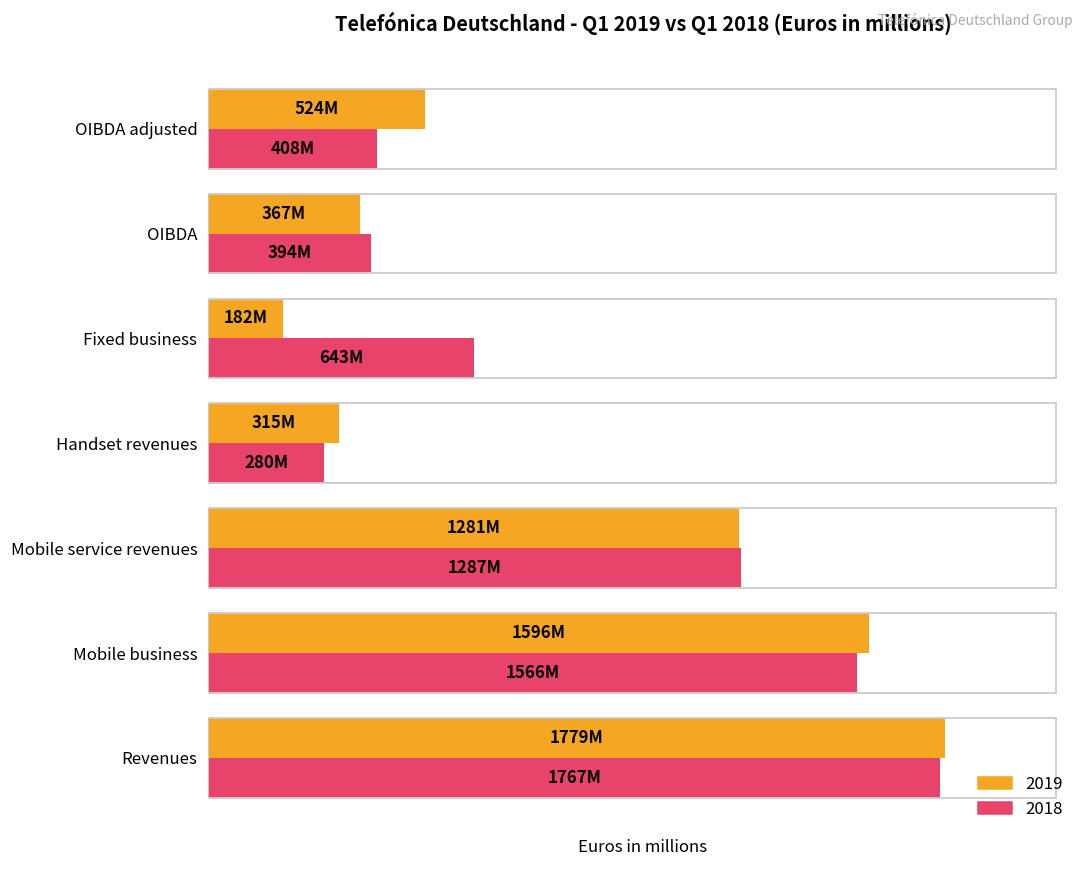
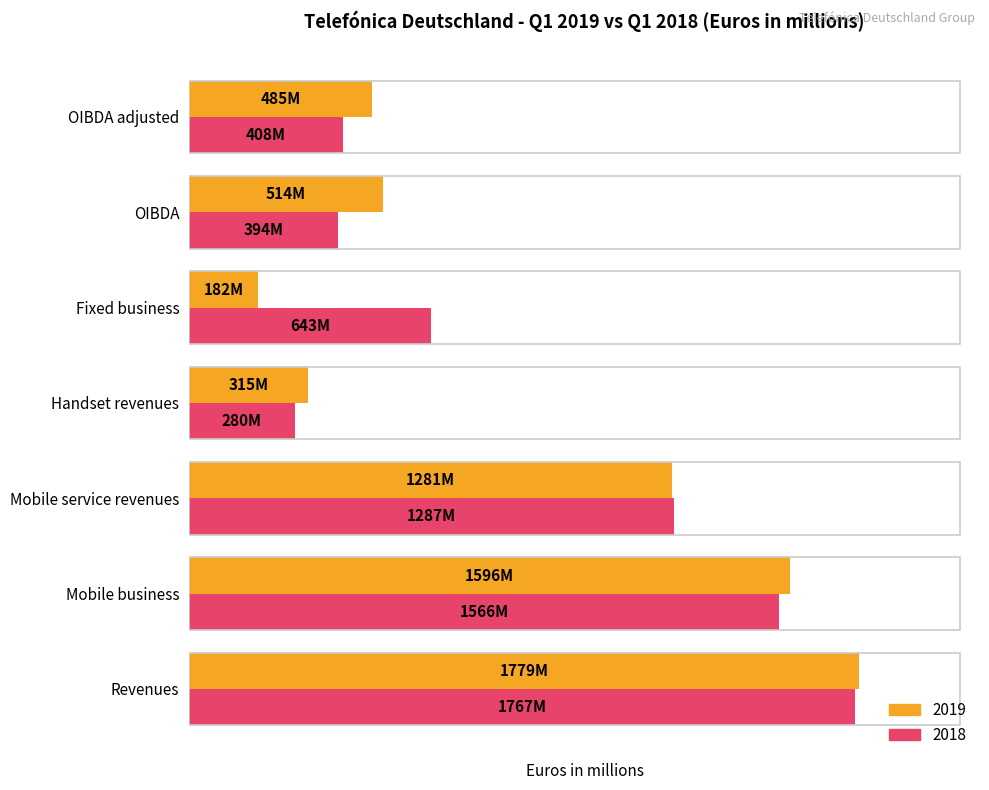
  {
    "2019": {
-     "OIBDA adjusted": "524M",
-     "OIBDA": "367M",
+     "OIBDA adjusted": "485M",
+     "OIBDA": "514M",
      "Fixed business": "182M",
      "Handset revenues": "315M",
      "Mobile service revenues": "1281M",
      "Mobile business": "1596M",
      "Revenues": "1779M"
    },
    "2018": {
      "OIBDA adjusted": "408M",
      "OIBDA": "394M",
      "Fixed business": "643M",
      "Handset revenues": "280M",
      "Mobile service revenues": "1287M",
      "Mobile business": "1566M",
      "Revenues": "1767M"
    }
  }
